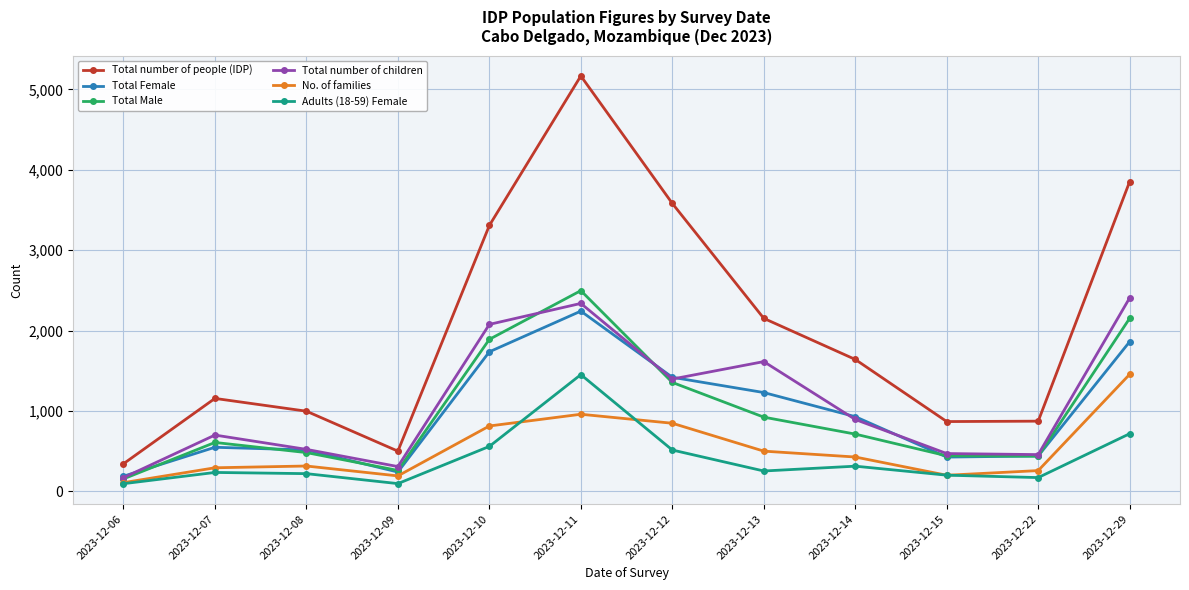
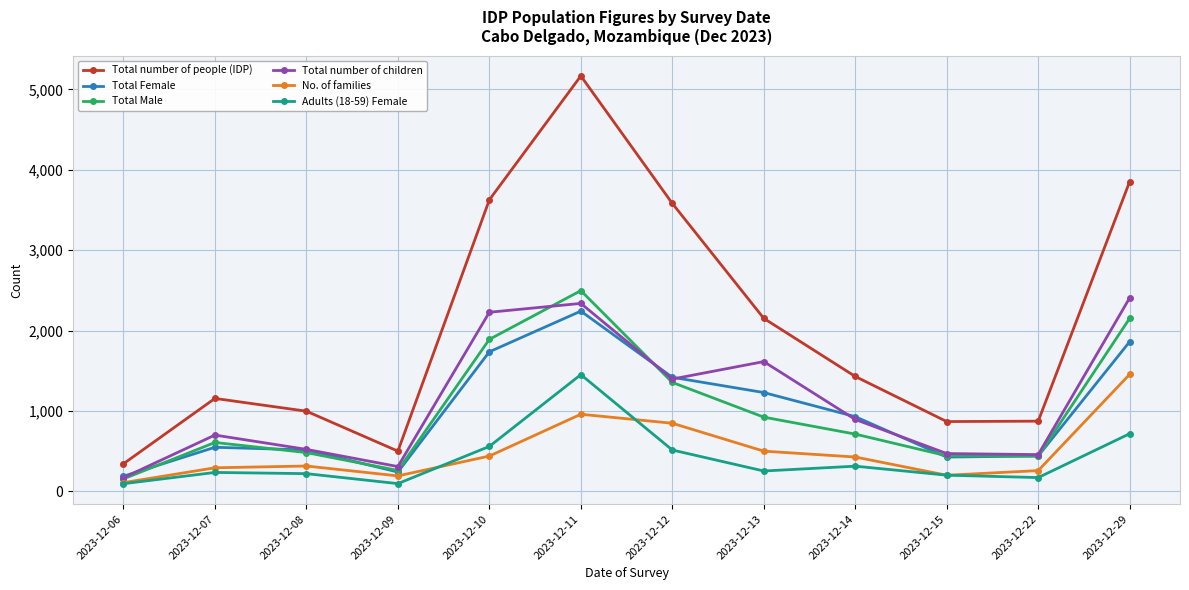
  {
    "Total number of people (IDP)": {
      "2023-12-06": "300",
      "2023-12-07": "1,200",
      "2023-12-08": "1,000",
      "2023-12-09": "500",
-     "2023-12-10": "3,300",
+     "2023-12-10": "3,600",
      "2023-12-11": "5,200",
      "2023-12-12": "3,600",
      "2023-12-13": "2,200",
-     "2023-12-14": "1,600",
+     "2023-12-14": "1,400",
      "2023-12-15": "900",
      "2023-12-22": "900",
      "2023-12-29": "3,900"
    },
    "Total Female": {
      "2023-12-07": "500",
      "2023-12-10": "1,700",
      "2023-12-11": "2,200",
      "2023-12-13": "1,200",
      "2023-12-14": "900",
      "2023-12-29": "1,900"
    },
    "Total number of children": {
      "2023-12-07": "700",
      "2023-12-09": "300",
-     "2023-12-10": "2,100",
+     "2023-12-10": "2,200",
      "2023-12-11": "2,300",
      "2023-12-13": "1,600",
      "2023-12-14": "900",
      "2023-12-29": "2,400"
    },
    "No. of families": {
      "2023-12-07": "300",
      "2023-12-08": "300",
      "2023-12-09": "200",
-     "2023-12-10": "800",
+     "2023-12-10": "400",
      "2023-12-11": "1,000",
      "2023-12-12": "800",
      "2023-12-13": "500",
      "2023-12-14": "400",
      "2023-12-22": "300",
      "2023-12-29": "1,500"
    }
  }
